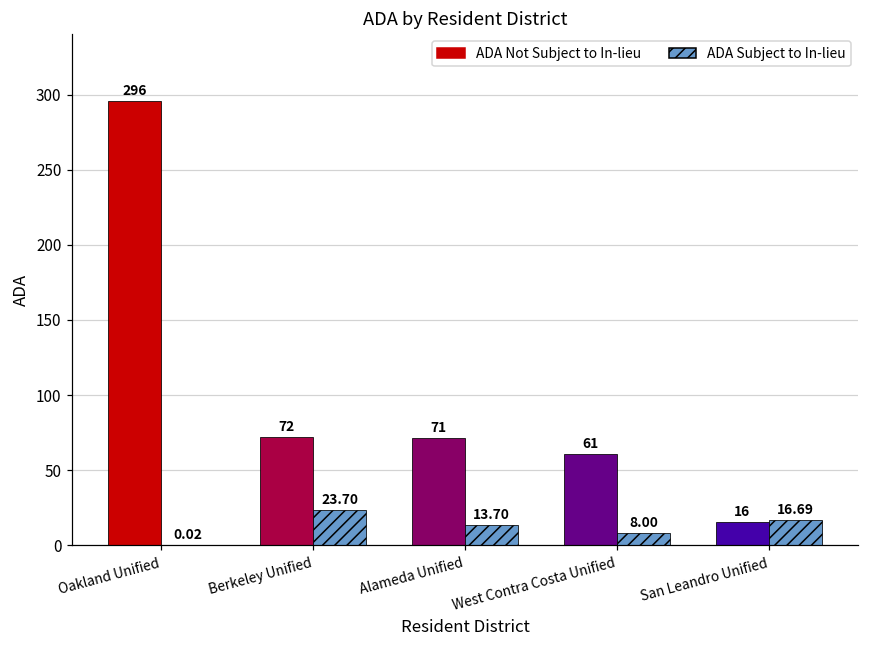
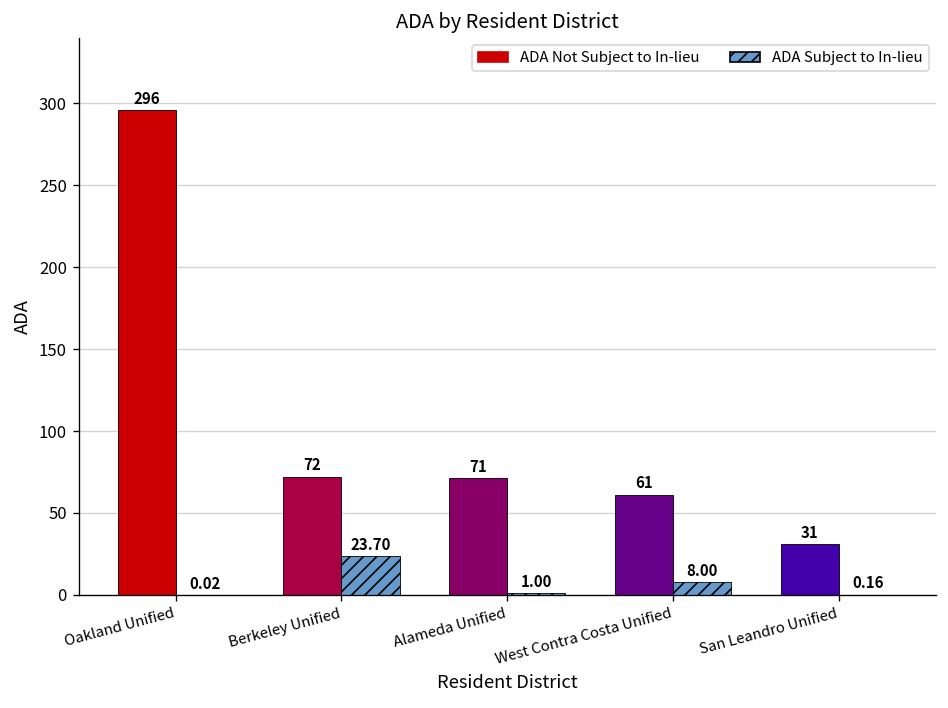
  {
    "ADA Not Subject to In-lieu": {
      "Oakland Unified": 296,
      "Berkeley Unified": 72,
      "Alameda Unified": 71,
      "West Contra Costa Unified": 61,
-     "San Leandro Unified": 16
+     "San Leandro Unified": 31
    },
    "ADA Subject to In-lieu": {
      "Oakland Unified": 0.02,
      "Berkeley Unified": 23.70,
-     "Alameda Unified": 13.70,
+     "Alameda Unified": 1.00,
      "West Contra Costa Unified": 8.00,
-     "San Leandro Unified": 16.69
+     "San Leandro Unified": 0.16
    }
  }
